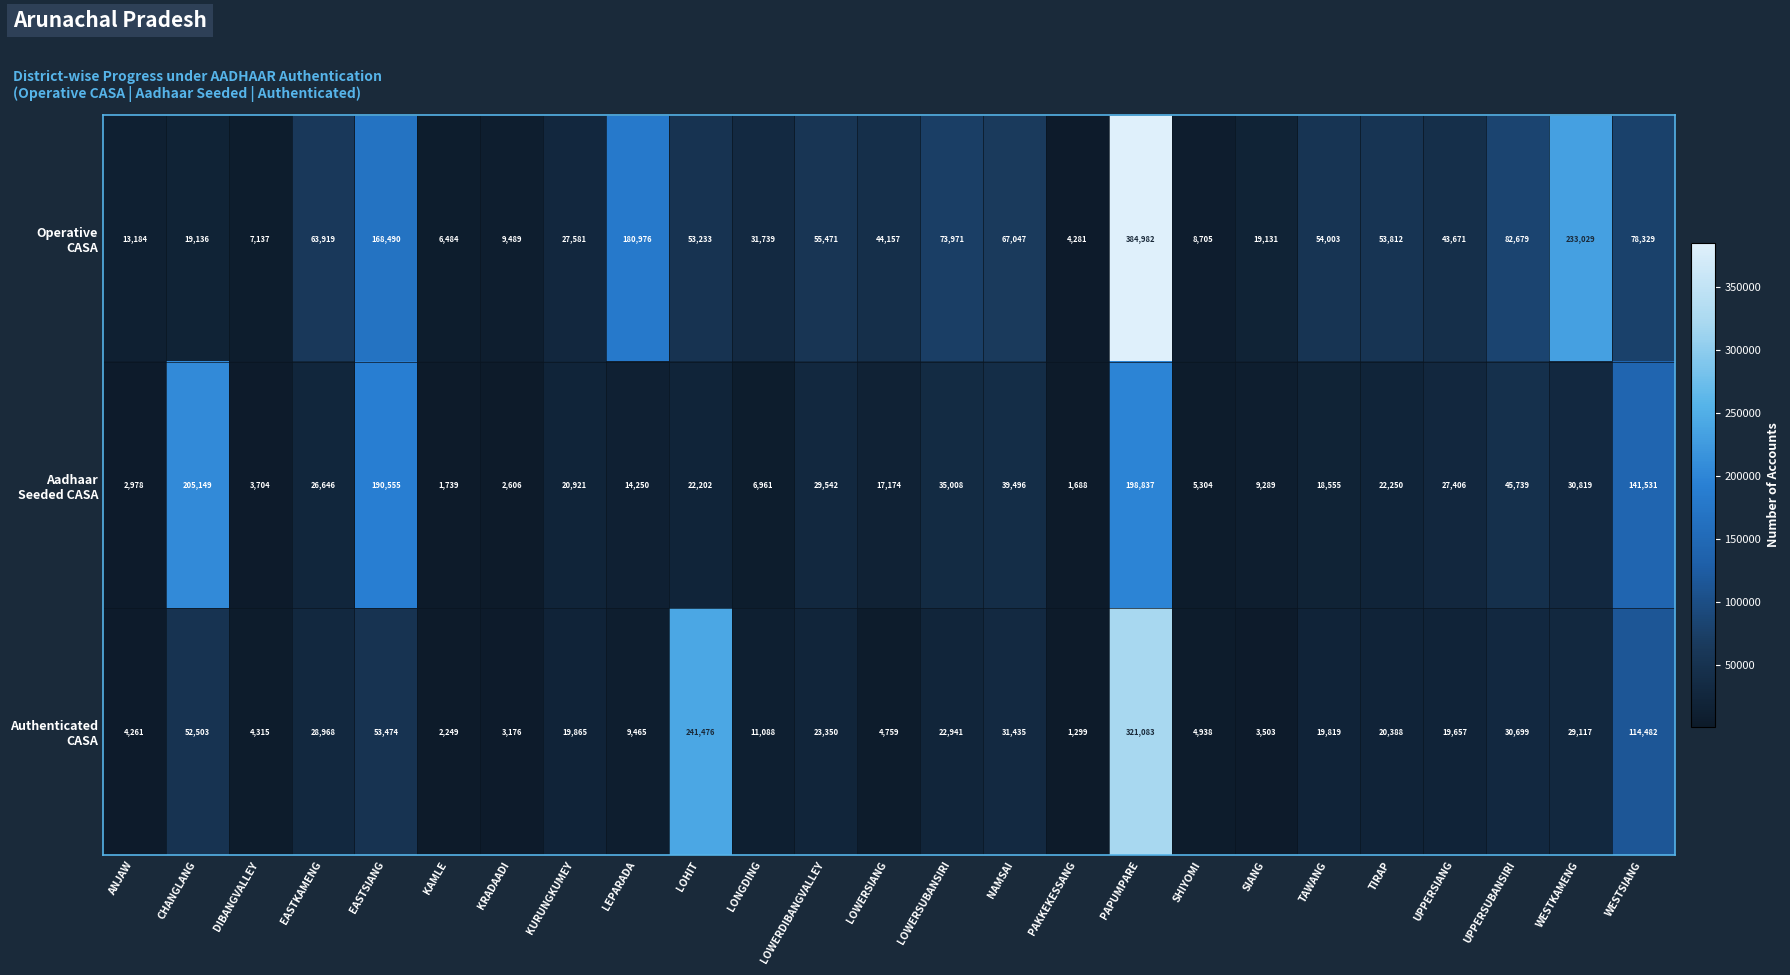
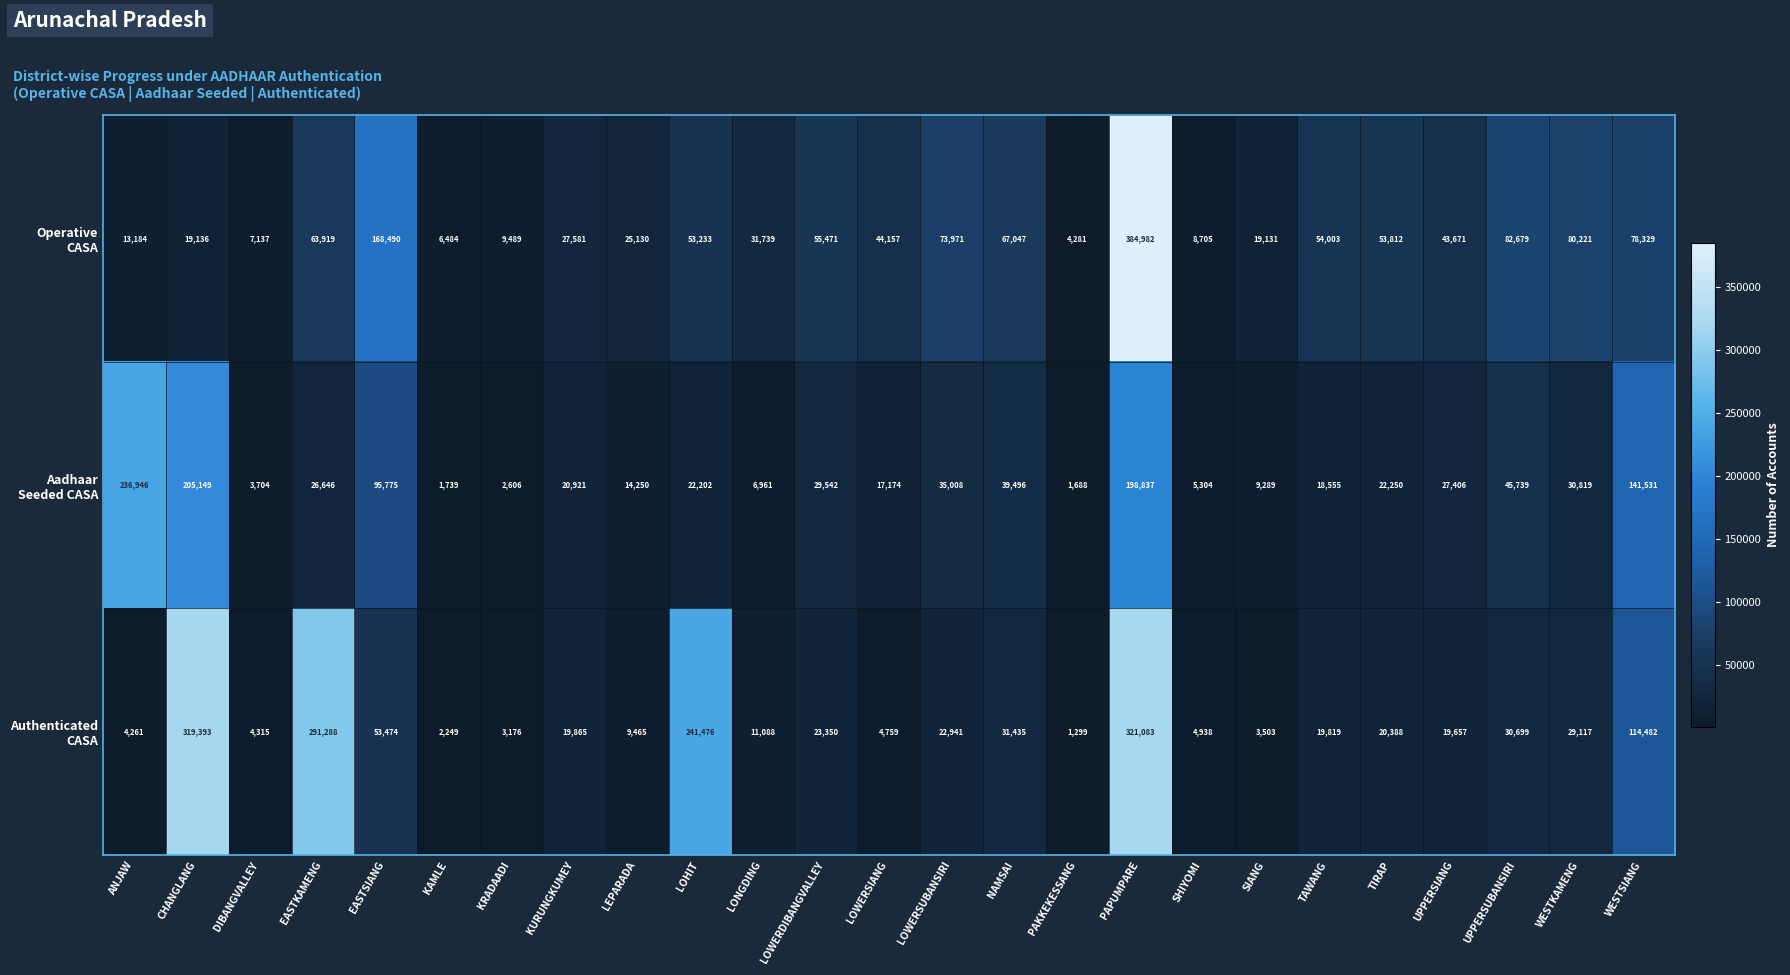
  {
    "Operative CASA": {
      "ANJAW": "13,184",
      "CHANGLANG": "19,136",
      "DIBANGVALLEY": "7,137",
      "EASTKAMENG": "63,919",
      "EASTSIANG": "168,490",
      "KAMLE": "6,484",
      "KRADAADI": "9,489",
      "KURUNGKUMEY": "27,581",
-     "LEPARADA": "180,976",
+     "LEPARADA": "25,130",
      "LOHIT": "53,233",
      "LONGDING": "31,739",
      "LOWERDIBANGVALLEY": "55,471",
      "LOWERSIANG": "44,157",
      "LOWERSUBANSIRI": "73,971",
      "NAMSAI": "67,047",
      "PAKKEKESSANG": "4,281",
      "PAPUMPARE": "384,982",
      "SHIYOMI": "8,705",
      "SIANG": "19,131",
      "TAWANG": "54,003",
      "TIRAP": "53,812",
      "UPPERSIANG": "43,671",
      "UPPERSUBANSIRI": "82,679",
-     "WESTKAMENG": "233,029",
+     "WESTKAMENG": "80,221",
      "WESTSIANG": "78,329"
    },
    "Aadhaar Seeded CASA": {
-     "ANJAW": "2,978",
+     "ANJAW": "236,946",
      "CHANGLANG": "205,149",
      "DIBANGVALLEY": "3,704",
      "EASTKAMENG": "26,646",
-     "EASTSIANG": "190,555",
+     "EASTSIANG": "95,775",
      "KAMLE": "1,739",
      "KRADAADI": "2,606",
      "KURUNGKUMEY": "20,921",
      "LEPARADA": "14,250",
      "LOHIT": "22,202",
      "LONGDING": "6,961",
      "LOWERDIBANGVALLEY": "29,542",
      "LOWERSIANG": "17,174",
      "LOWERSUBANSIRI": "35,008",
      "NAMSAI": "39,496",
      "PAKKEKESSANG": "1,688",
      "PAPUMPARE": "198,837",
      "SHIYOMI": "5,304",
      "SIANG": "9,289",
      "TAWANG": "18,555",
      "TIRAP": "22,250",
      "UPPERSIANG": "27,406",
      "UPPERSUBANSIRI": "45,739",
      "WESTKAMENG": "30,819",
      "WESTSIANG": "141,531"
    },
    "Authenticated CASA": {
      "ANJAW": "4,261",
-     "CHANGLANG": "52,503",
+     "CHANGLANG": "319,393",
      "DIBANGVALLEY": "4,315",
-     "EASTKAMENG": "28,968",
+     "EASTKAMENG": "291,288",
      "EASTSIANG": "53,474",
      "KAMLE": "2,249",
      "KRADAADI": "3,176",
      "KURUNGKUMEY": "19,865",
      "LEPARADA": "9,465",
      "LOHIT": "241,476",
      "LONGDING": "11,088",
      "LOWERDIBANGVALLEY": "23,350",
      "LOWERSIANG": "4,759",
      "LOWERSUBANSIRI": "22,941",
      "NAMSAI": "31,435",
      "PAKKEKESSANG": "1,299",
      "PAPUMPARE": "321,083",
      "SHIYOMI": "4,938",
      "SIANG": "3,503",
      "TAWANG": "19,819",
      "TIRAP": "20,388",
      "UPPERSIANG": "19,657",
      "UPPERSUBANSIRI": "30,699",
      "WESTKAMENG": "29,117",
      "WESTSIANG": "114,482"
    }
  }
